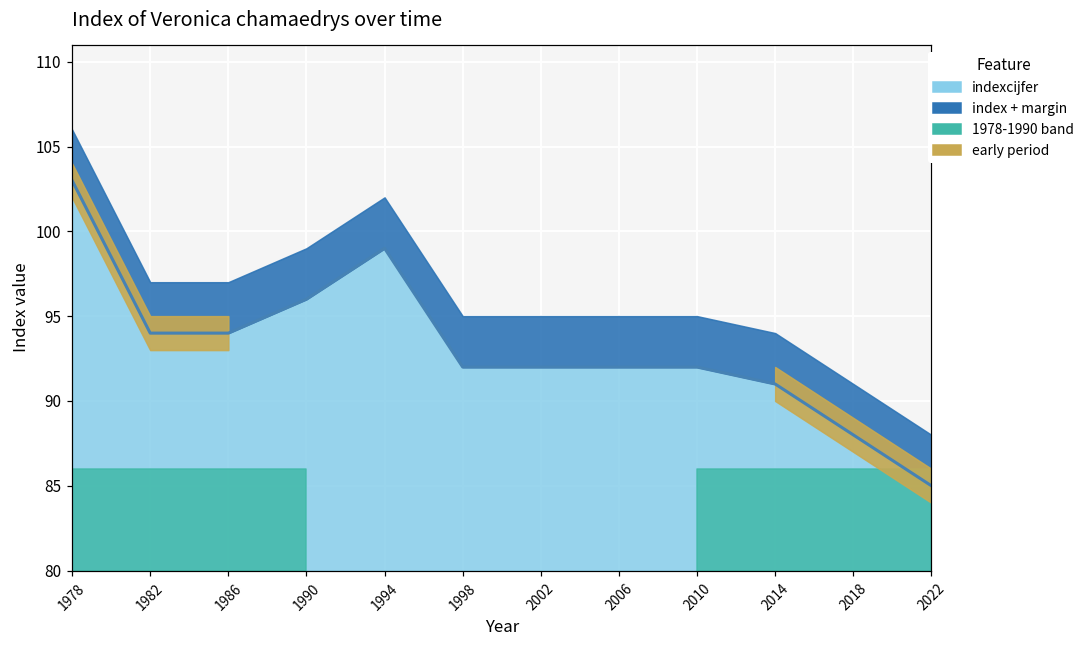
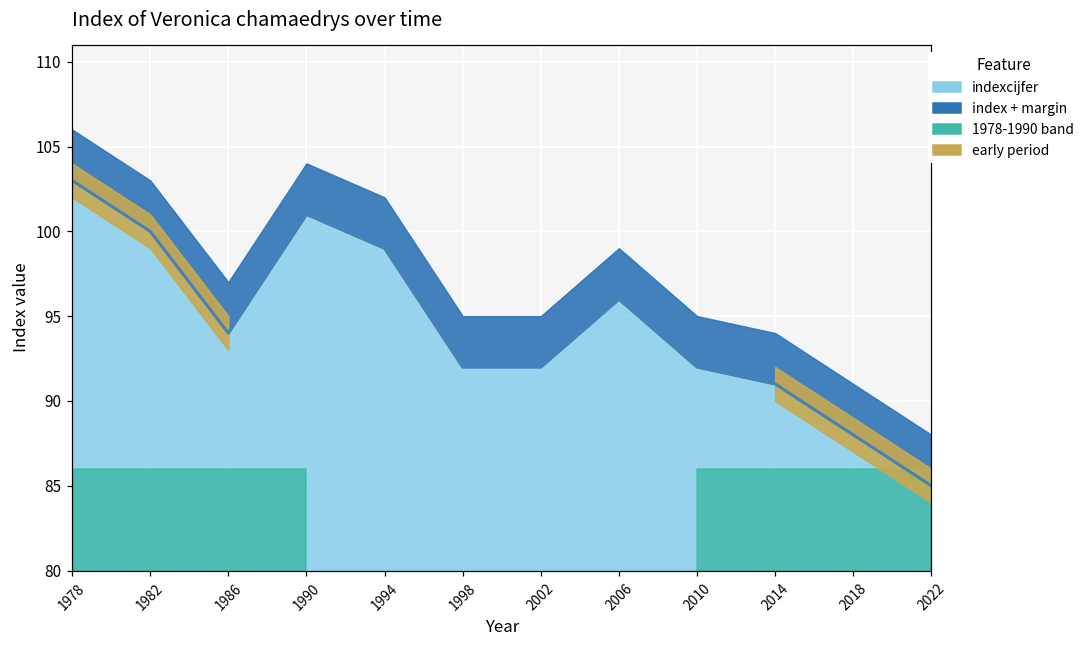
  {
    "indexcijfer": {
      "1978": 103,
-     "1982": 94,
+     "1982": 100,
      "1986": 94,
-     "1990": 96,
+     "1990": 101,
      "1994": 99,
      "1998": 92,
      "2002": 92,
-     "2006": 92,
+     "2006": 96,
      "2010": 92,
      "2014": 91,
      "2018": 88,
      "2022": 85
    },
    "index + margin": {
      "1978": 3,
      "1982": 3,
      "1986": 3,
      "1990": 3,
      "1994": 3,
      "1998": 3,
      "2002": 3,
      "2006": 3,
      "2010": 3,
      "2014": 3,
      "2018": 3,
      "2022": 3
    }
  }
